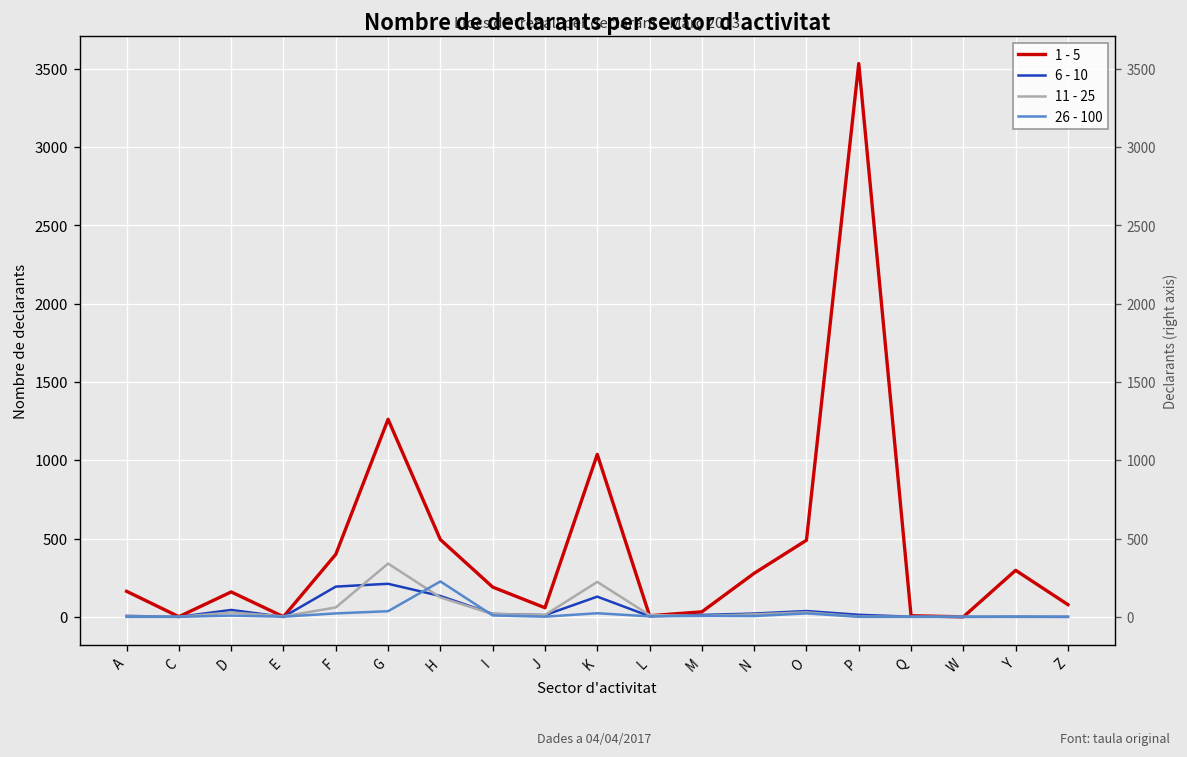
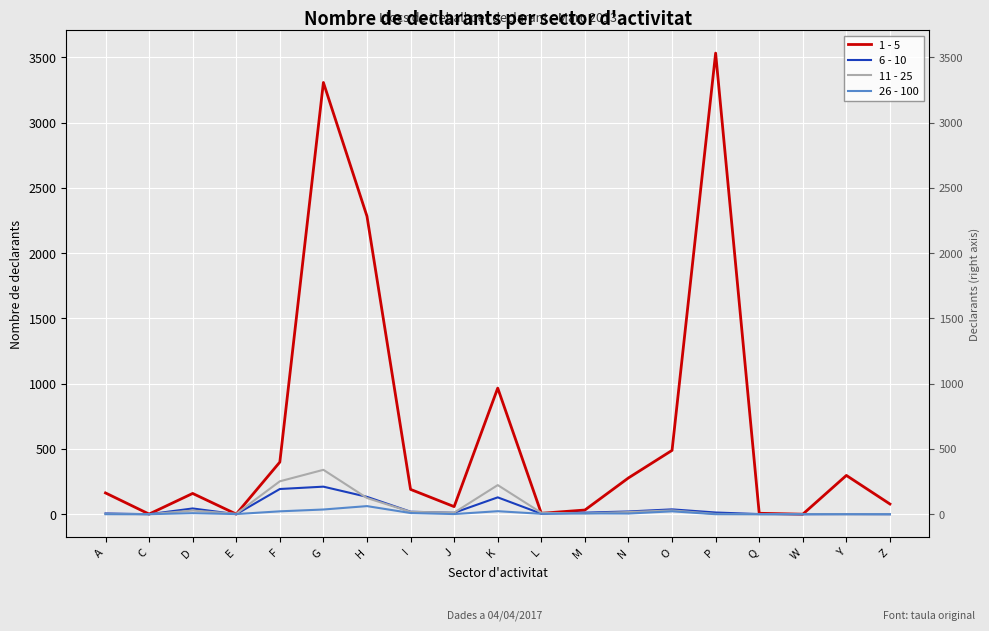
  {
    "1 - 5": {
      "A": 160,
      "D": 160,
      "F": 400,
-     "G": 1260,
-     "H": 490,
+     "G": 3310,
+     "H": 2280,
      "I": 190,
      "J": 60,
-     "K": 1040,
+     "K": 970,
      "M": 30,
      "N": 280,
      "O": 490,
      "P": 3530,
      "Y": 300,
      "Z": 80
    },
    "6 - 10": {
      "F": 190,
      "G": 210,
      "K": 130
    },
    "11 - 25": {
-     "F": 60,
+     "F": 250,
      "G": 340,
      "K": 220
    },
    "26 - 100": {
      "D": 10,
      "F": 20,
      "G": 40,
-     "H": 230,
+     "H": 60,
      "K": 20
    }
  }
